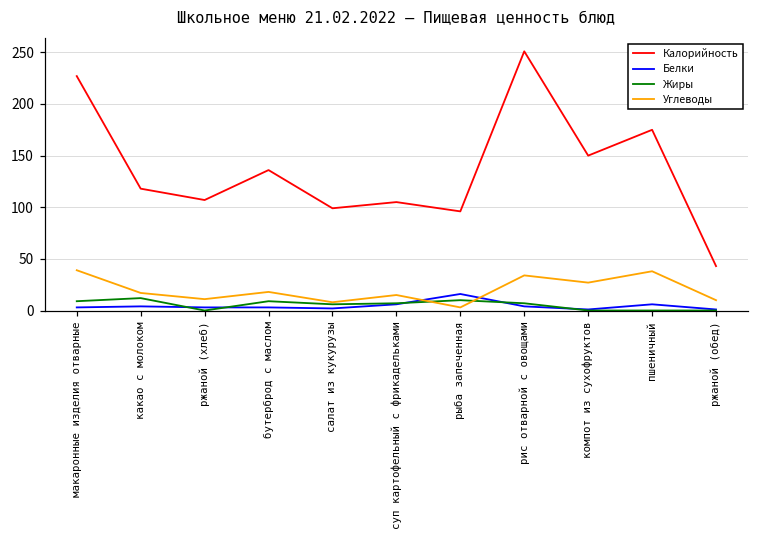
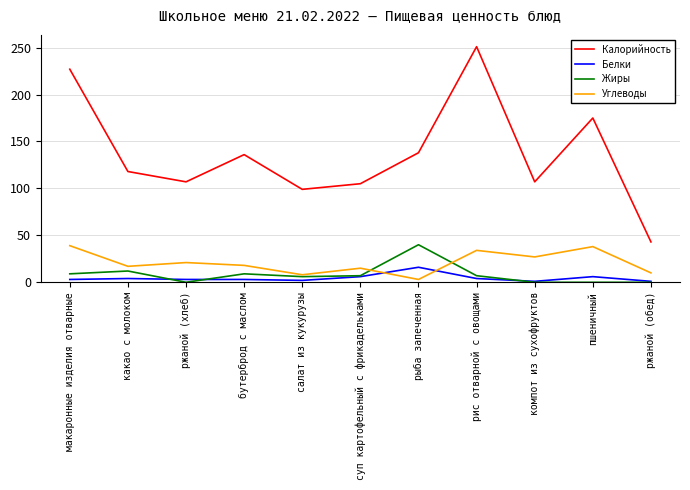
  {
    "Калорийность": {
      "макаронные изделия отварные": 230,
      "какао с молоком": 120,
      "ржаной (хлеб)": 110,
      "бутерброд с маслом": 140,
      "салат из кукурузы": 100,
      "суп картофельный с фрикадельками": 110,
-     "рыба запеченная": 100,
+     "рыба запеченная": 140,
      "рис отварной с овощами": 250,
-     "компот из сухофруктов": 150,
+     "компот из сухофруктов": 110,
      "пшеничный": 180,
      "ржаной (обед)": 40
    },
    "Белки": {
      "макаронные изделия отварные": 0,
      "какао с молоком": 0,
      "ржаной (хлеб)": 0,
      "бутерброд с маслом": 0,
      "салат из кукурузы": 0,
      "рыба запеченная": 20,
      "рис отварной с овощами": 0,
      "пшеничный": 10
    },
    "Жиры": {
      "макаронные изделия отварные": 10,
      "какао с молоком": 10,
      "ржаной (хлеб)": 0,
      "бутерброд с маслом": 10,
-     "рыба запеченная": 10,
+     "рыба запеченная": 40,
      "рис отварной с овощами": 10,
      "пшеничный": 0
    },
    "Углеводы": {
      "макаронные изделия отварные": 40,
      "какао с молоком": 20,
-     "ржаной (хлеб)": 10,
+     "ржаной (хлеб)": 20,
      "бутерброд с маслом": 20,
      "суп картофельный с фрикадельками": 20,
      "рыба запеченная": 0,
      "рис отварной с овощами": 30,
      "компот из сухофруктов": 30,
      "пшеничный": 40,
      "ржаной (обед)": 10
    }
  }
